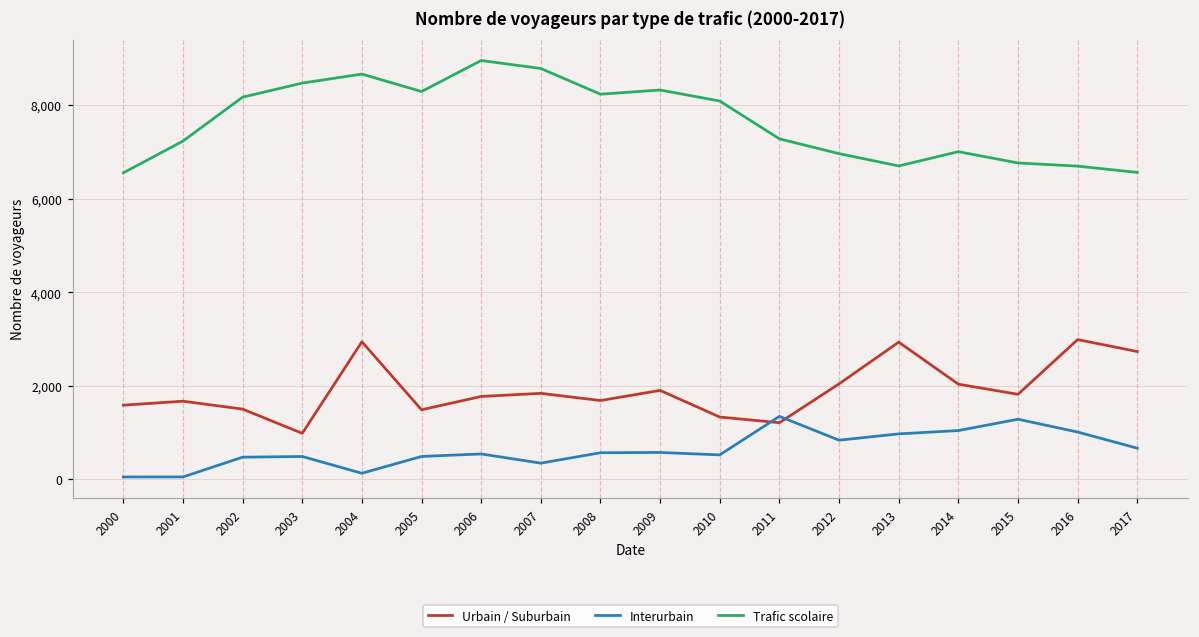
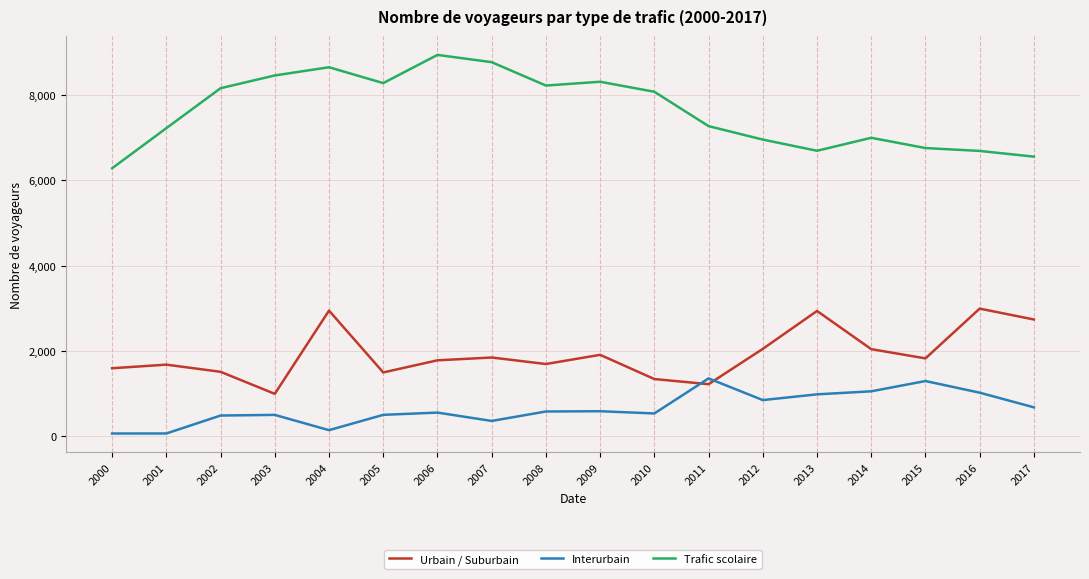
  {
    "Urbain / Suburbain": {
      "2000": "1,600",
      "2001": "1,700",
      "2002": "1,500",
      "2003": "1,000",
      "2004": "2,900",
      "2005": "1,500",
      "2006": "1,800",
      "2007": "1,800",
      "2008": "1,700",
      "2009": "1,900",
      "2010": "1,300",
      "2011": "1,200",
      "2012": "2,000",
      "2013": "2,900",
      "2014": "2,000",
      "2015": "1,800",
      "2016": "3,000",
      "2017": "2,700"
    },
    "Interurbain": {
      "2000": "100",
      "2001": "100",
      "2002": "500",
      "2003": "500",
      "2004": "100",
      "2005": "500",
      "2006": "500",
      "2007": "300",
      "2008": "600",
      "2009": "600",
      "2010": "500",
      "2011": "1,300",
      "2012": "800",
      "2013": "1,000",
      "2014": "1,000",
      "2015": "1,300",
      "2016": "1,000",
      "2017": "700"
    },
    "Trafic scolaire": {
-     "2000": "6,600",
+     "2000": "6,300",
      "2001": "7,200",
      "2002": "8,200",
      "2003": "8,500",
      "2004": "8,700",
      "2005": "8,300",
      "2006": "9,000",
      "2007": "8,800",
      "2008": "8,200",
      "2009": "8,300",
      "2010": "8,100",
      "2011": "7,300",
      "2012": "7,000",
      "2013": "6,700",
      "2014": "7,000",
      "2015": "6,800",
      "2016": "6,700",
      "2017": "6,600"
    }
  }
